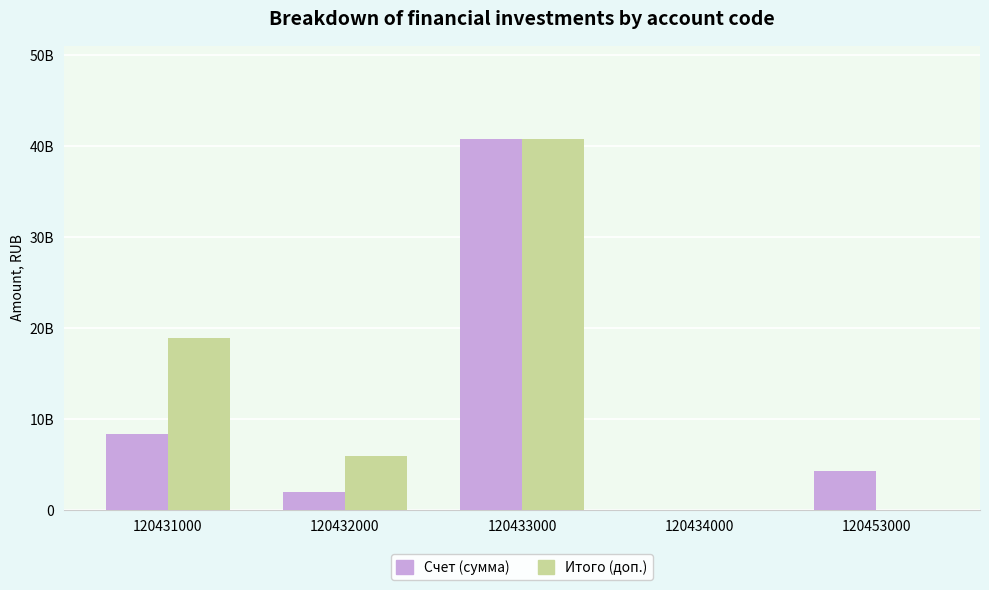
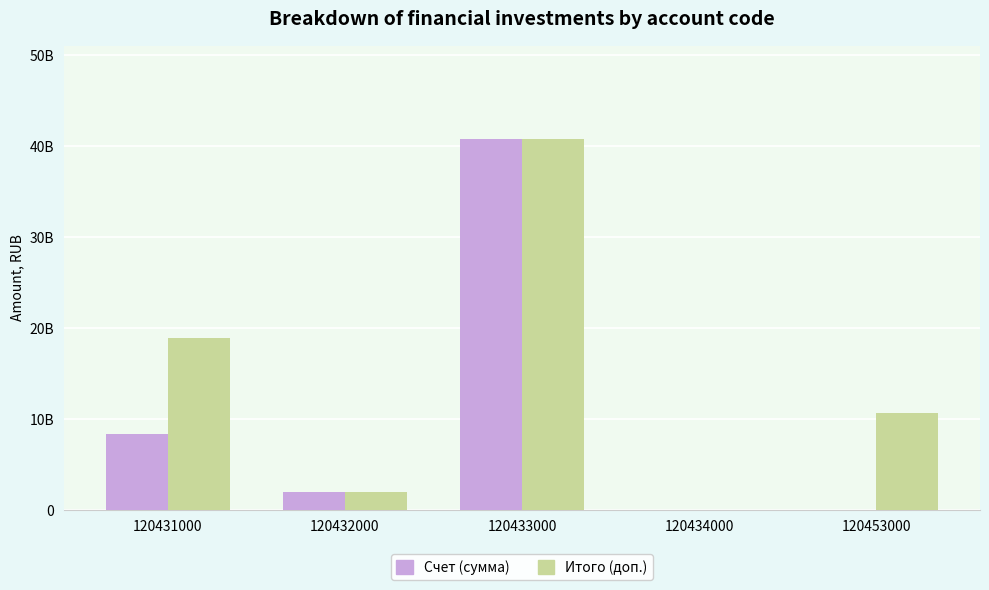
  {
    "Счет (сумма)": {
      "120431000": 8000000000,
      "120432000": 2000000000,
      "120433000": 41000000000,
-     "120453000": 4000000000
+     "120453000": 0
    },
    "Итого (доп.)": {
      "120431000": 19000000000,
-     "120432000": 6000000000,
+     "120432000": 2000000000,
      "120433000": 41000000000,
-     "120453000": 0
+     "120453000": 11000000000
    }
  }
